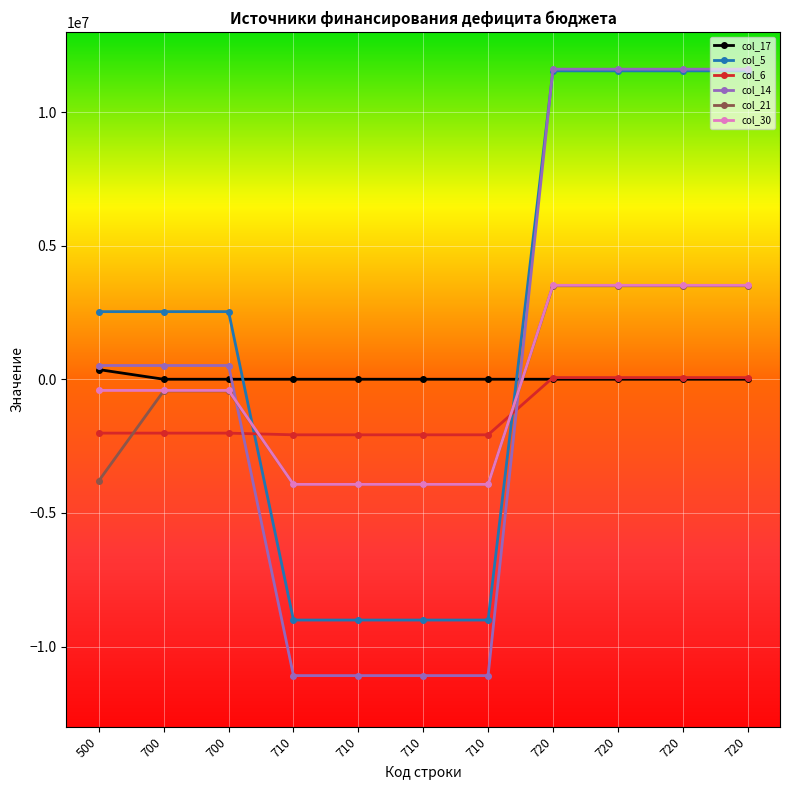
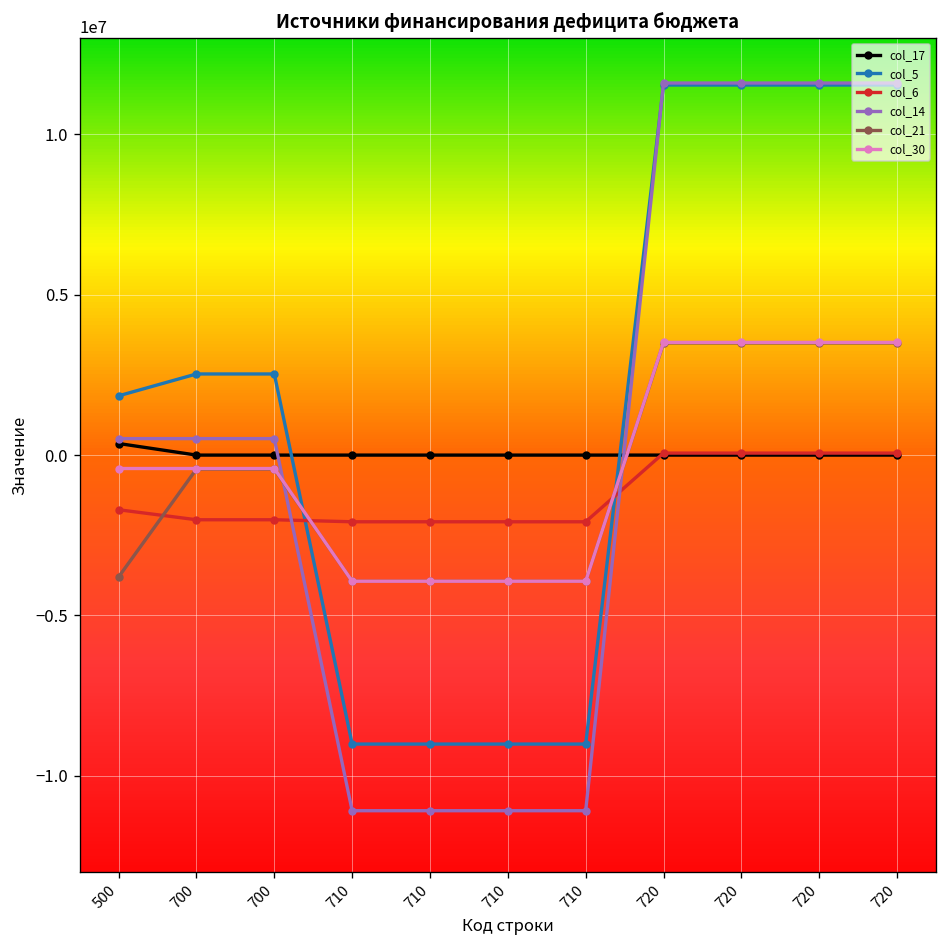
  {
    "col_17": {
      "500": 400000
    },
    "col_5": {
-     "500": 2500000
+     "500": 1800000
    },
    "col_6": {
-     "500": -2000000
+     "500": -1700000
    },
    "col_14": {
      "500": 500000
    },
    "col_21": {
      "500": -3800000
    },
    "col_30": {
      "500": -400000
    }
  }
